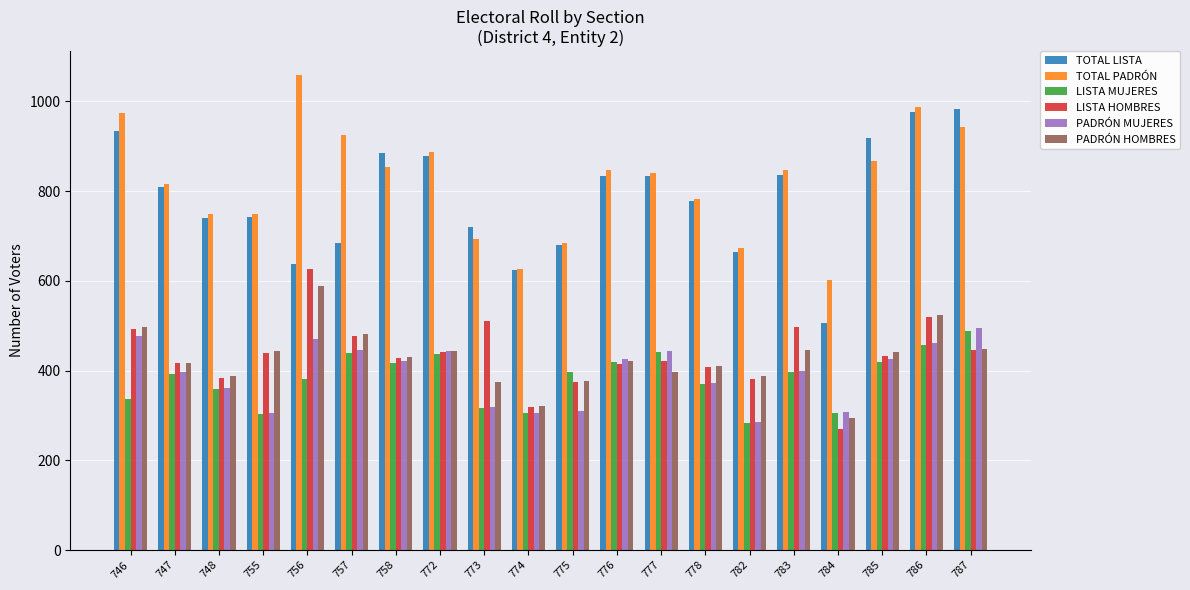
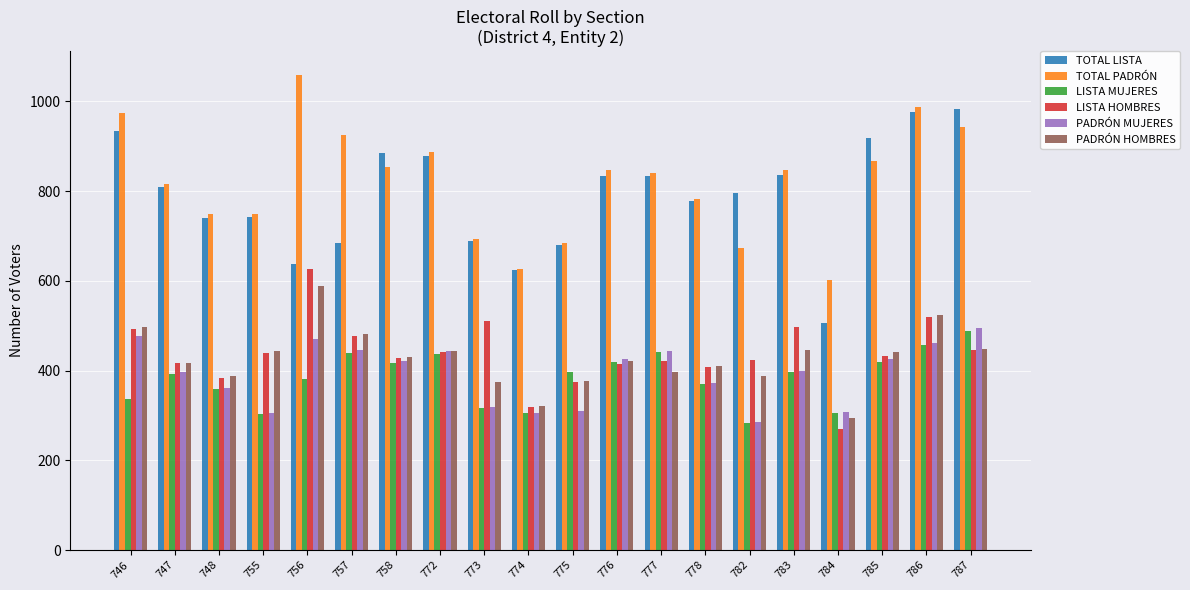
  {
    "TOTAL LISTA": {
      "746": 930,
      "747": 810,
      "748": 740,
      "755": 740,
      "756": 640,
      "757": 680,
      "758": 890,
      "772": 880,
-     "773": 720,
+     "773": 690,
      "774": 620,
      "775": 680,
      "776": 830,
      "777": 830,
      "778": 780,
-     "782": 660,
+     "782": 800,
      "783": 840,
      "784": 510,
      "785": 920,
      "786": 980,
      "787": 980
    },
    "TOTAL PADRÓN": {
      "746": 970,
      "747": 820,
      "748": 750,
      "755": 750,
      "756": 1060,
      "757": 930,
      "758": 850,
      "772": 890,
      "773": 690,
      "774": 630,
      "775": 690,
      "776": 850,
      "777": 840,
      "778": 780,
      "782": 670,
      "783": 850,
      "784": 600,
      "785": 870,
      "786": 990,
      "787": 940
    },
    "LISTA MUJERES": {
      "746": 340,
      "747": 390,
      "748": 360,
      "755": 300,
      "756": 380,
      "757": 440,
      "758": 420,
      "772": 440,
      "773": 320,
      "774": 310,
      "775": 400,
      "776": 420,
      "777": 440,
      "778": 370,
      "782": 280,
      "783": 400,
      "784": 310,
      "785": 420,
      "786": 460,
      "787": 490
    },
    "LISTA HOMBRES": {
      "746": 490,
      "747": 420,
      "748": 380,
      "755": 440,
      "756": 630,
      "757": 480,
      "758": 430,
      "772": 440,
      "773": 510,
      "774": 320,
      "775": 370,
      "776": 410,
      "777": 420,
      "778": 410,
-     "782": 380,
+     "782": 420,
      "783": 500,
      "784": 270,
      "785": 430,
      "786": 520,
      "787": 450
    },
    "PADRÓN MUJERES": {
      "746": 480,
      "747": 400,
      "748": 360,
      "755": 310,
      "756": 470,
      "757": 450,
      "758": 420,
      "772": 440,
      "773": 320,
      "774": 310,
      "775": 310,
      "776": 430,
      "777": 440,
      "778": 370,
      "782": 290,
      "783": 400,
      "784": 310,
      "785": 430,
      "786": 460,
      "787": 490
    },
    "PADRÓN HOMBRES": {
      "746": 500,
      "747": 420,
      "748": 390,
      "755": 440,
      "756": 590,
      "757": 480,
      "758": 430,
      "772": 440,
      "773": 370,
      "774": 320,
      "775": 380,
      "776": 420,
      "777": 400,
      "778": 410,
      "782": 390,
      "783": 450,
      "784": 290,
      "785": 440,
      "786": 530,
      "787": 450
    }
  }
